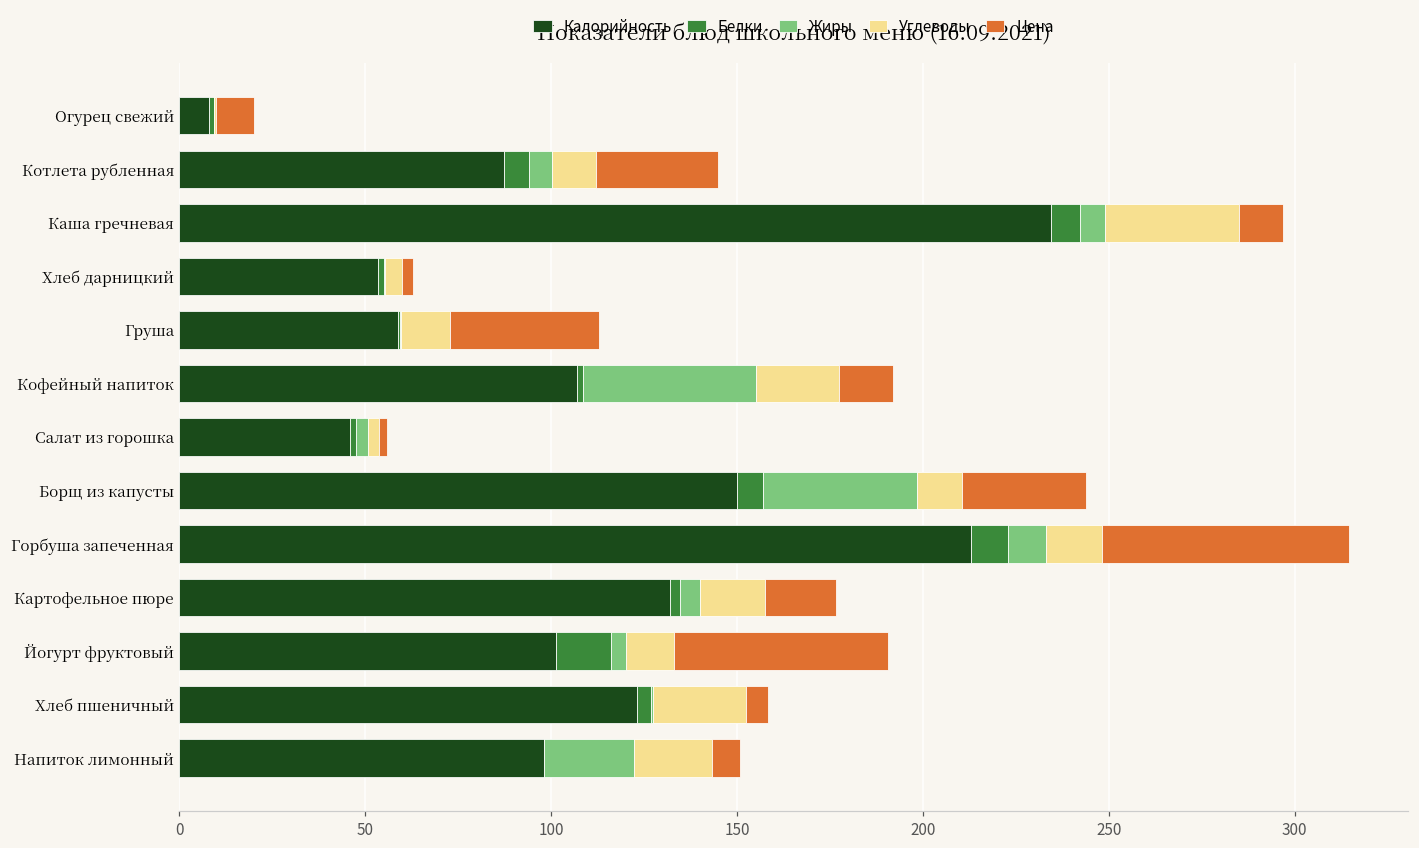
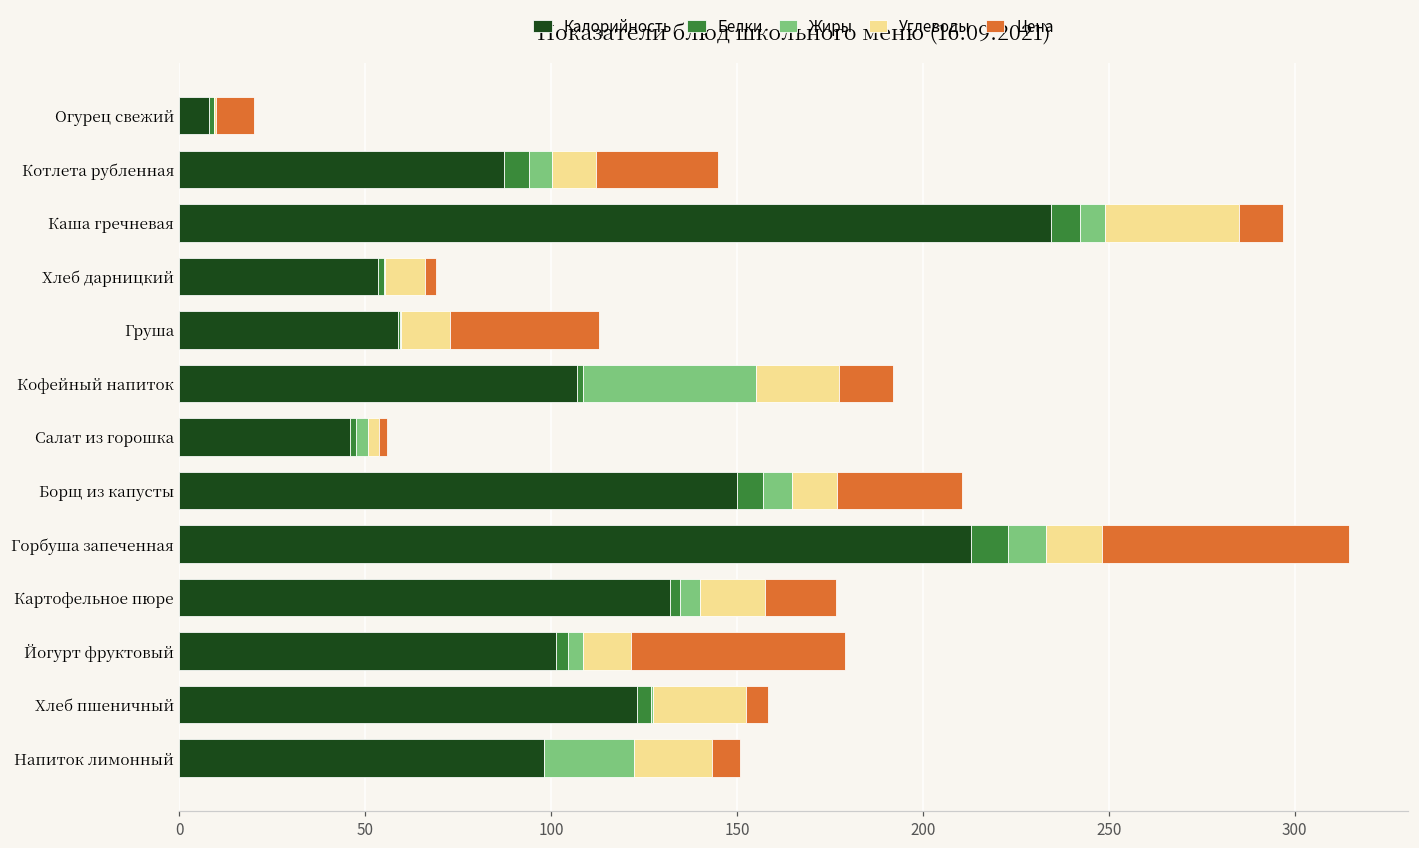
  {
    "Калорийность": {
      "Огурец свежий": 8,
      "Котлета рубленная": 87,
      "Каша гречневая": 235,
      "Хлеб дарницкий": 53,
      "Груша": 59,
      "Кофейный напиток": 107,
      "Салат из горошка": 46,
      "Борщ из капусты": 150,
      "Горбуша запеченная": 213,
      "Картофельное пюре": 132,
      "Йогурт фруктовый": 101,
      "Хлеб пшеничный": 123,
      "Напиток лимонный": 98
    },
    "Белки": {
      "Огурец свежий": 1,
      "Котлета рубленная": 7,
      "Каша гречневая": 8,
      "Хлеб дарницкий": 2,
      "Кофейный напиток": 2,
      "Салат из горошка": 2,
      "Борщ из капусты": 7,
      "Горбуша запеченная": 10,
      "Картофельное пюре": 3,
-     "Йогурт фруктовый": 15,
+     "Йогурт фруктовый": 3,
      "Хлеб пшеничный": 4
    },
    "Жиры": {
      "Котлета рубленная": 6,
      "Каша гречневая": 7,
      "Кофейный напиток": 47,
      "Салат из горошка": 3,
-     "Борщ из капусты": 41,
+     "Борщ из капусты": 8,
      "Горбуша запеченная": 10,
      "Картофельное пюре": 5,
      "Йогурт фруктовый": 4,
      "Напиток лимонный": 24
    },
    "Углеводы": {
      "Котлета рубленная": 12,
      "Каша гречневая": 36,
-     "Хлеб дарницкий": 4,
+     "Хлеб дарницкий": 11,
      "Груша": 13,
      "Кофейный напиток": 22,
      "Салат из горошка": 3,
      "Борщ из капусты": 12,
      "Горбуша запеченная": 15,
      "Картофельное пюре": 18,
      "Йогурт фруктовый": 13,
      "Хлеб пшеничный": 25,
      "Напиток лимонный": 21
    },
    "Цена": {
      "Огурец свежий": 10,
      "Котлета рубленная": 33,
      "Каша гречневая": 12,
      "Хлеб дарницкий": 3,
      "Груша": 40,
      "Кофейный напиток": 14,
      "Салат из горошка": 2,
      "Борщ из капусты": 33,
      "Горбуша запеченная": 67,
      "Картофельное пюре": 19,
      "Йогурт фруктовый": 58,
      "Хлеб пшеничный": 6,
      "Напиток лимонный": 7
    }
  }
